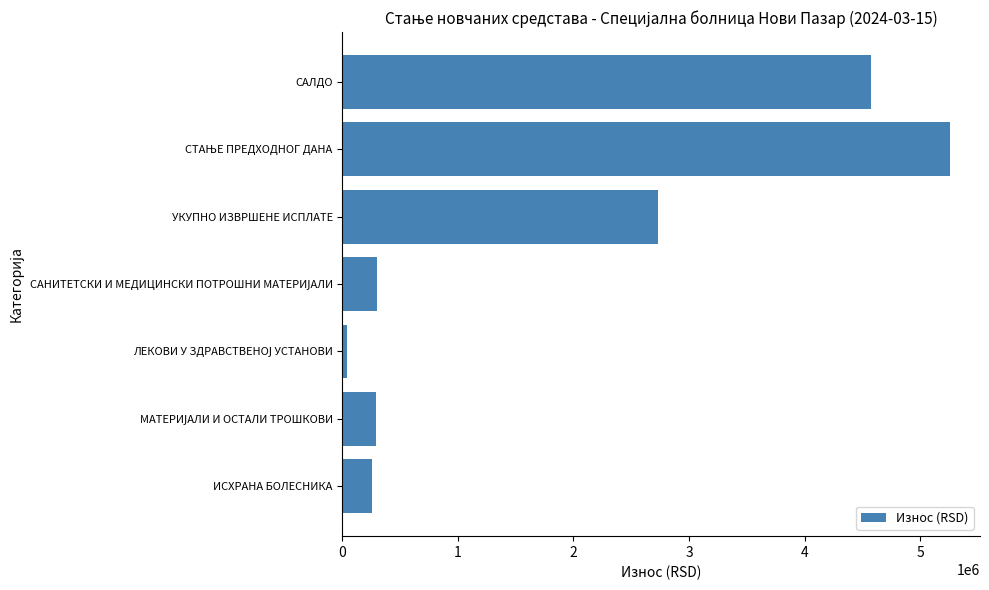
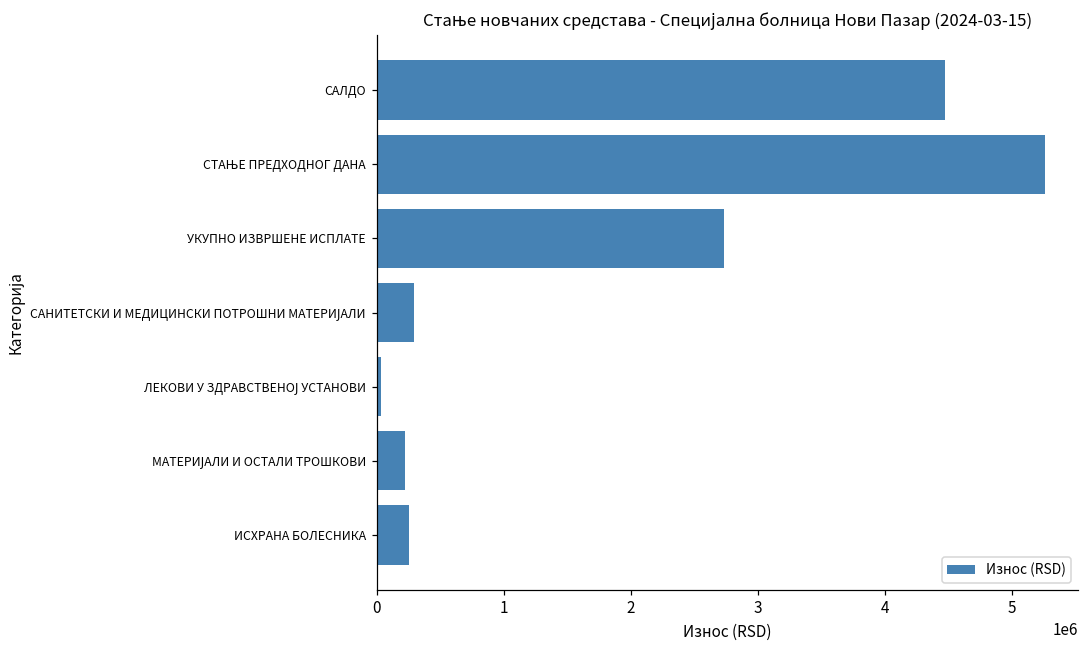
  {
-   "САЛДО": 4570000,
+   "САЛДО": 4470000,
    "СТАЊЕ ПРЕДХОДНОГ ДАНА": 5260000,
    "УКУПНО ИЗВРШЕНЕ ИСПЛАТЕ": 2730000,
    "САНИТЕТСКИ И МЕДИЦИНСКИ ПОТРОШНИ МАТЕРИЈАЛИ": 300000,
    "ЛЕКОВИ У ЗДРАВСТВЕНОЈ УСТАНОВИ": 40000,
-   "МАТЕРИЈАЛИ И ОСТАЛИ ТРОШКОВИ": 290000,
+   "МАТЕРИЈАЛИ И ОСТАЛИ ТРОШКОВИ": 220000,
    "ИСХРАНА БОЛЕСНИКА": 260000
  }
